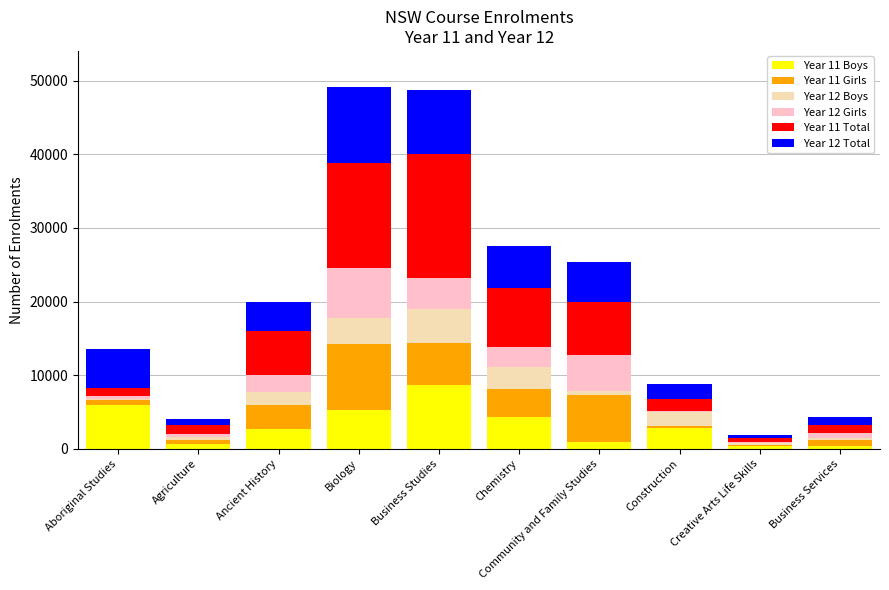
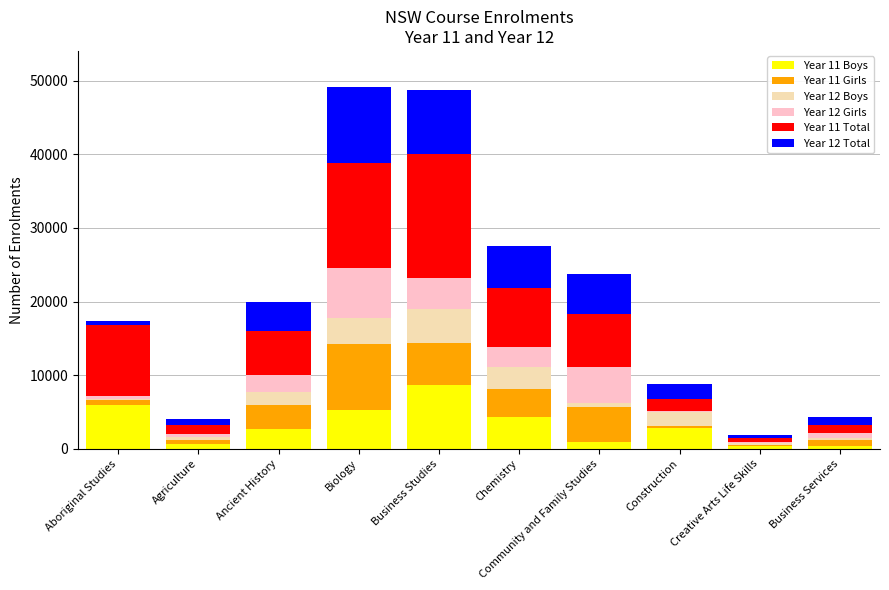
  {
    "Year 11 Boys": {
      "Aboriginal Studies": 6000,
      "Agriculture": 1000,
      "Ancient History": 3000,
      "Biology": 5000,
      "Business Studies": 9000,
      "Chemistry": 4000,
      "Community and Family Studies": 1000,
      "Construction": 3000,
      "Creative Arts Life Skills": 0,
      "Business Services": 0
    },
    "Year 11 Girls": {
      "Aboriginal Studies": 1000,
      "Agriculture": 1000,
      "Ancient History": 3000,
      "Biology": 9000,
      "Business Studies": 6000,
      "Chemistry": 4000,
-     "Community and Family Studies": 6000,
+     "Community and Family Studies": 5000,
      "Business Services": 1000
    },
    "Year 11 Total": {
-     "Aboriginal Studies": 1000,
+     "Aboriginal Studies": 10000,
      "Agriculture": 1000,
      "Ancient History": 6000,
      "Biology": 14000,
      "Business Studies": 17000,
      "Chemistry": 8000,
      "Community and Family Studies": 7000,
      "Construction": 2000,
      "Creative Arts Life Skills": 0,
      "Business Services": 1000
    },
    "Year 12 Total": {
-     "Aboriginal Studies": 5000,
+     "Aboriginal Studies": 1000,
      "Agriculture": 1000,
      "Ancient History": 4000,
      "Biology": 10000,
      "Business Studies": 9000,
      "Chemistry": 6000,
      "Community and Family Studies": 5000,
      "Construction": 2000,
      "Creative Arts Life Skills": 0,
      "Business Services": 1000
    }
  }
